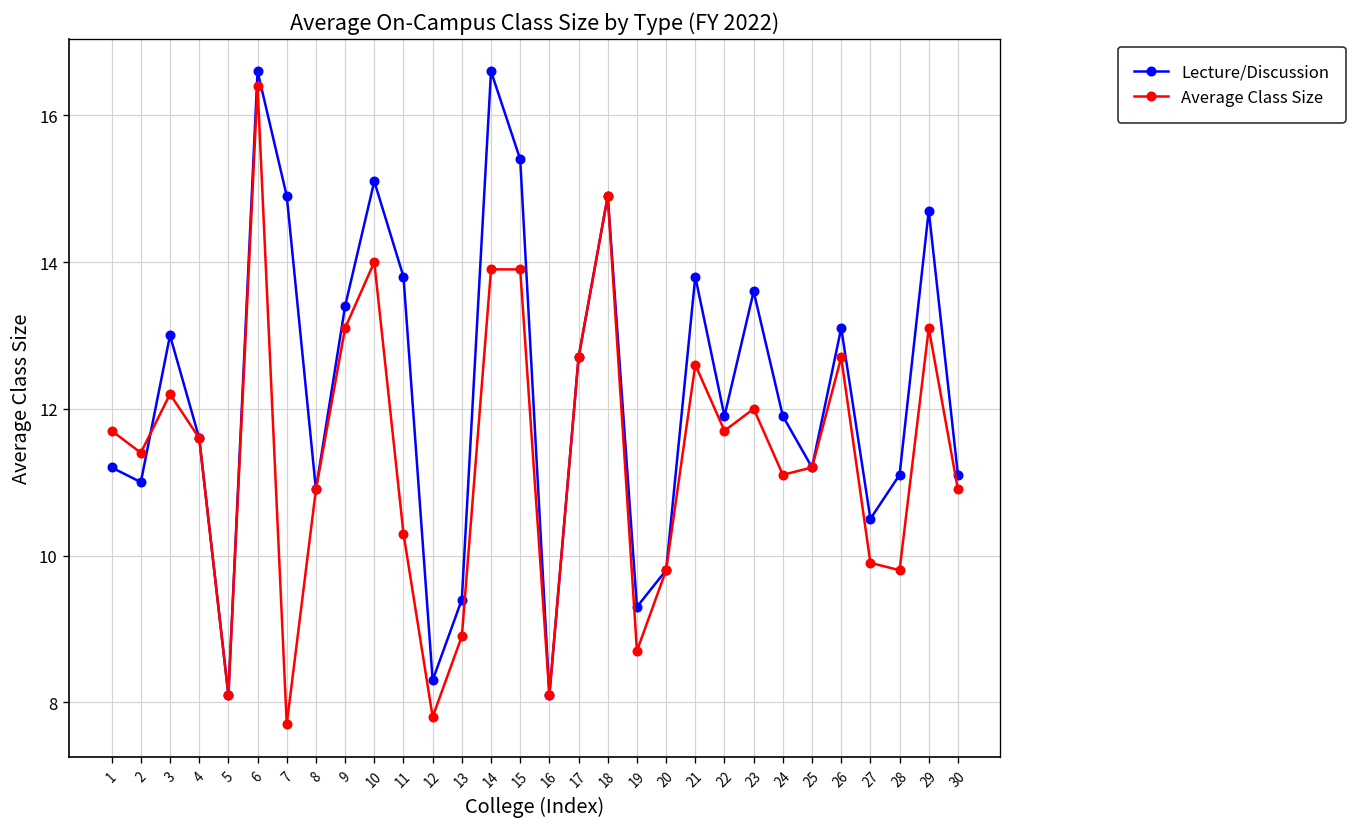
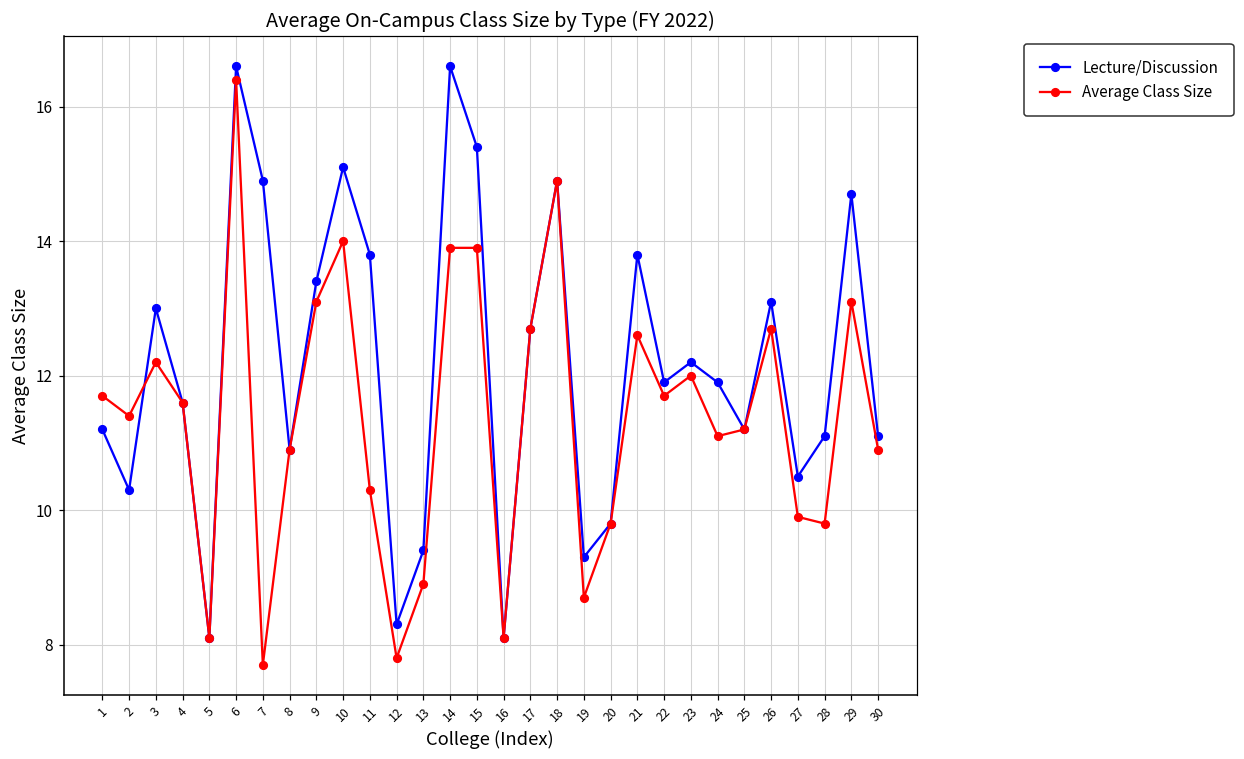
  {
    "Lecture/Discussion": {
      "1": 11.2,
-     "2": 11.0,
+     "2": 10.3,
      "3": 13.0,
      "6": 16.6,
      "7": 14.9,
      "9": 13.4,
      "10": 15.1,
      "11": 13.8,
      "12": 8.3,
      "13": 9.4,
      "14": 16.6,
      "15": 15.4,
      "19": 9.3,
      "21": 13.8,
      "22": 11.9,
-     "23": 13.6,
+     "23": 12.2,
      "24": 11.9,
      "26": 13.1,
      "27": 10.5,
      "28": 11.1,
      "29": 14.7,
      "30": 11.1
    },
    "Average Class Size": {
      "1": 11.7,
      "2": 11.4,
      "3": 12.2,
      "6": 16.4,
      "7": 7.7,
      "9": 13.1,
      "10": 14.0,
      "11": 10.3,
      "12": 7.8,
      "13": 8.9,
      "14": 13.9,
      "15": 13.9,
      "19": 8.7,
      "21": 12.6,
      "22": 11.7,
      "23": 12.0,
      "24": 11.1,
      "26": 12.7,
      "27": 9.9,
      "28": 9.8,
      "29": 13.1,
      "30": 10.9
    }
  }
